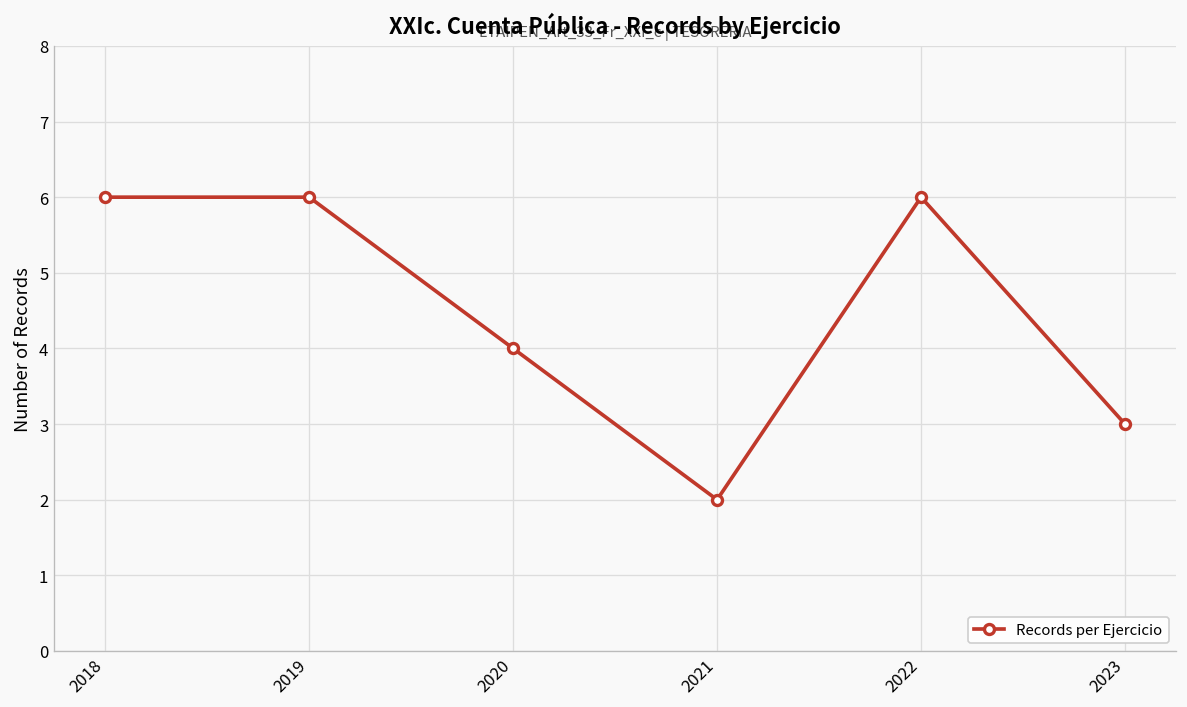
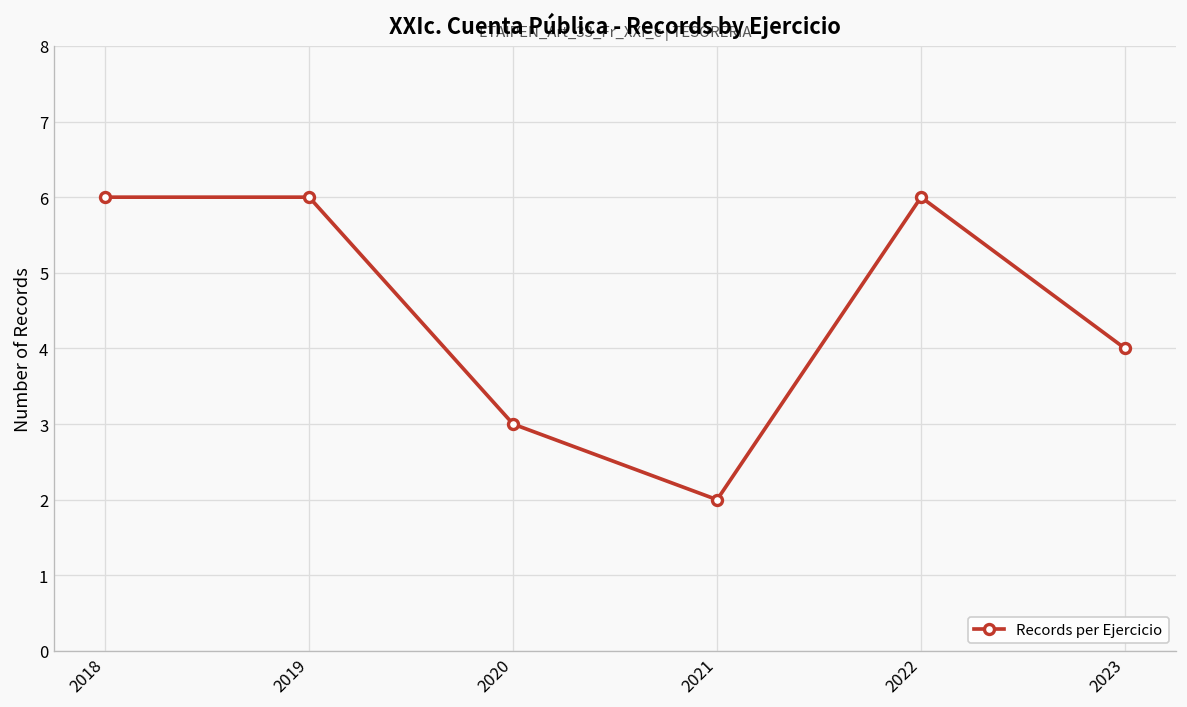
  {
    "2018": 6,
    "2019": 6,
-   "2020": 4,
+   "2020": 3,
    "2021": 2,
    "2022": 6,
-   "2023": 3
+   "2023": 4
  }
